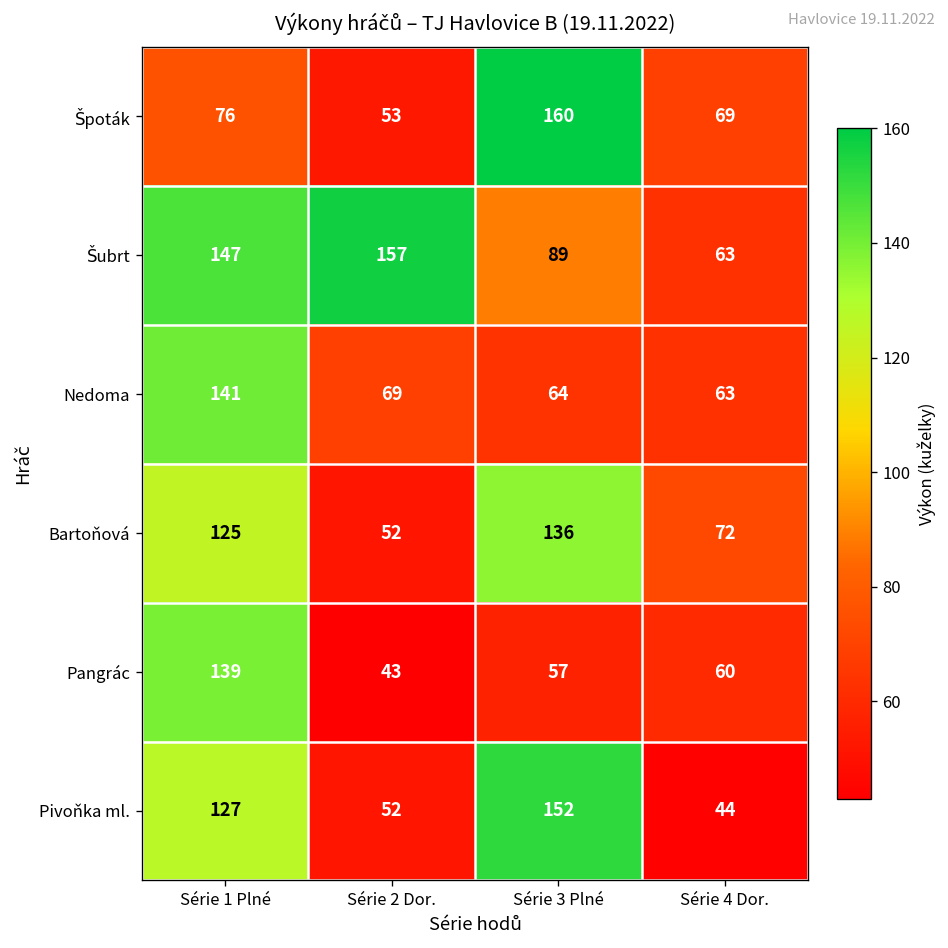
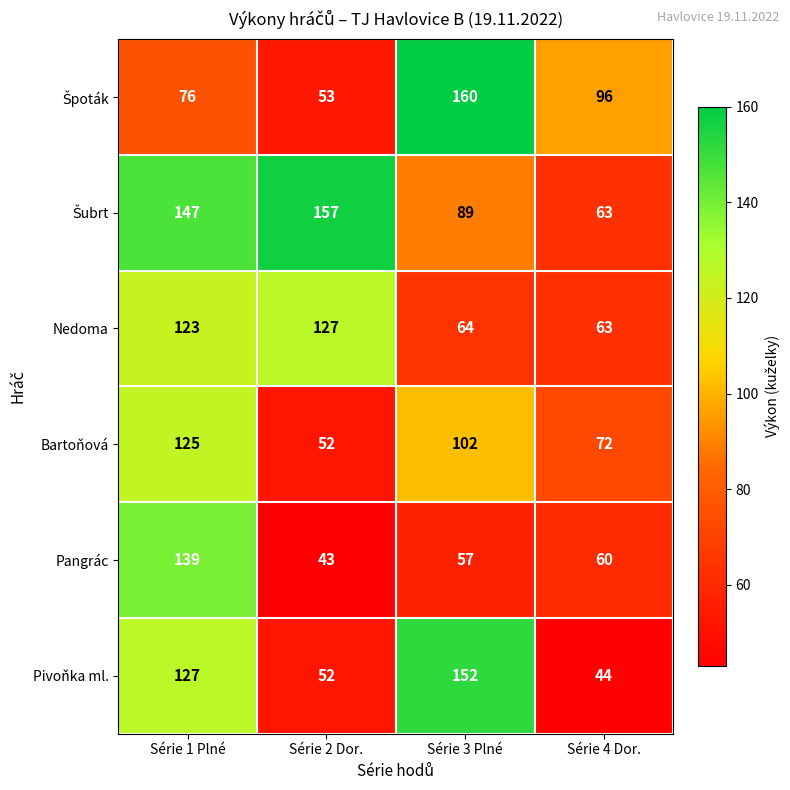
  {
    "Špoták": {
      "Série 1 Plné": 76,
      "Série 2 Dor.": 53,
      "Série 3 Plné": 160,
-     "Série 4 Dor.": 69
+     "Série 4 Dor.": 96
    },
    "Šubrt": {
      "Série 1 Plné": 147,
      "Série 2 Dor.": 157,
      "Série 3 Plné": 89,
      "Série 4 Dor.": 63
    },
    "Nedoma": {
-     "Série 1 Plné": 141,
-     "Série 2 Dor.": 69,
+     "Série 1 Plné": 123,
+     "Série 2 Dor.": 127,
      "Série 3 Plné": 64,
      "Série 4 Dor.": 63
    },
    "Bartoňová": {
      "Série 1 Plné": 125,
      "Série 2 Dor.": 52,
-     "Série 3 Plné": 136,
+     "Série 3 Plné": 102,
      "Série 4 Dor.": 72
    },
    "Pangrác": {
      "Série 1 Plné": 139,
      "Série 2 Dor.": 43,
      "Série 3 Plné": 57,
      "Série 4 Dor.": 60
    },
    "Pivoňka ml.": {
      "Série 1 Plné": 127,
      "Série 2 Dor.": 52,
      "Série 3 Plné": 152,
      "Série 4 Dor.": 44
    }
  }
